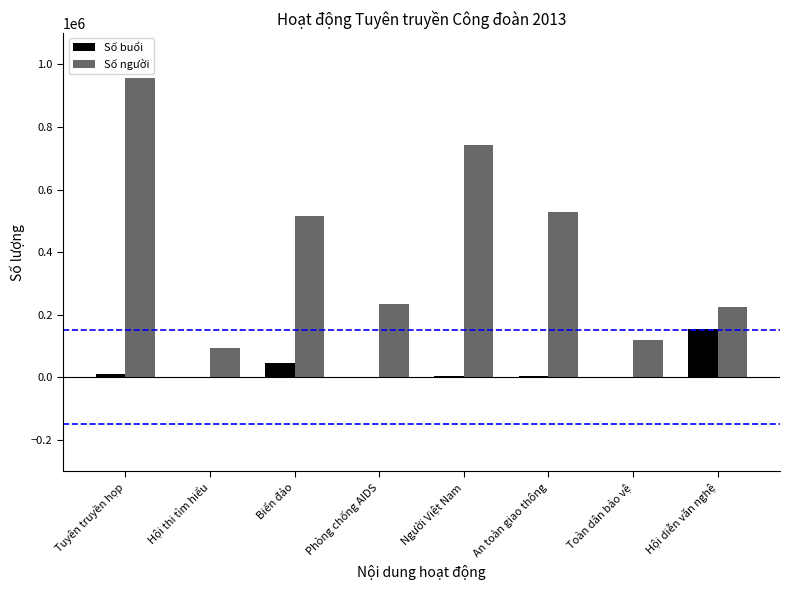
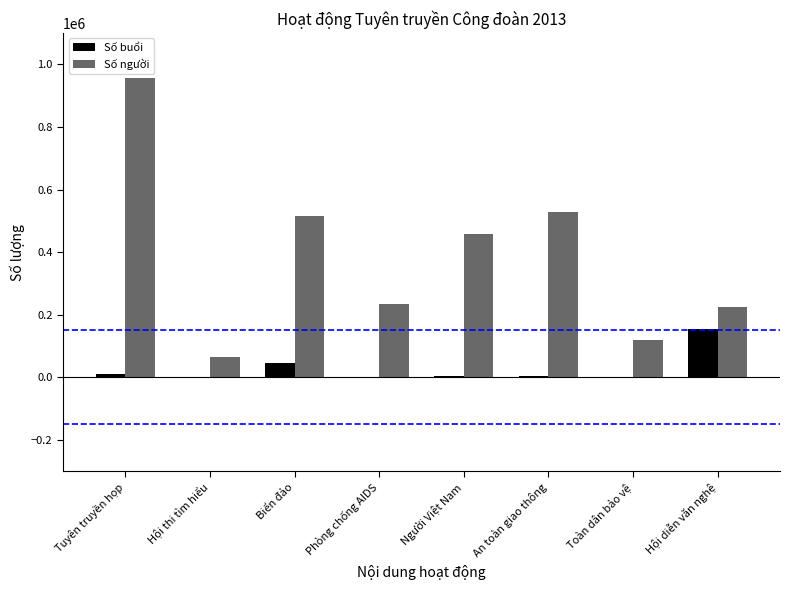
  {
    "Số buổi": {
      "Tuyên truyền họp": 10000,
      "Biển đảo": 50000,
      "Hội diễn văn nghệ": 160000
    },
    "Số người": {
      "Tuyên truyền họp": 960000,
-     "Hội thi tìm hiểu": 90000,
+     "Hội thi tìm hiểu": 70000,
      "Biển đảo": 510000,
      "Phòng chống AIDS": 240000,
-     "Người Việt Nam": 740000,
+     "Người Việt Nam": 460000,
      "An toàn giao thông": 530000,
      "Toàn dân bảo vệ": 120000,
      "Hội diễn văn nghệ": 230000
    }
  }
